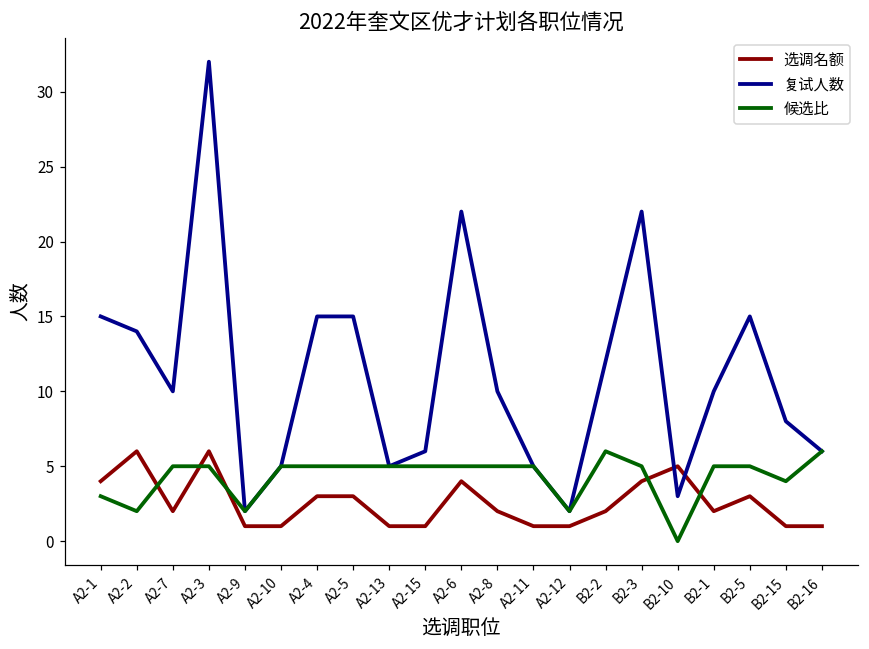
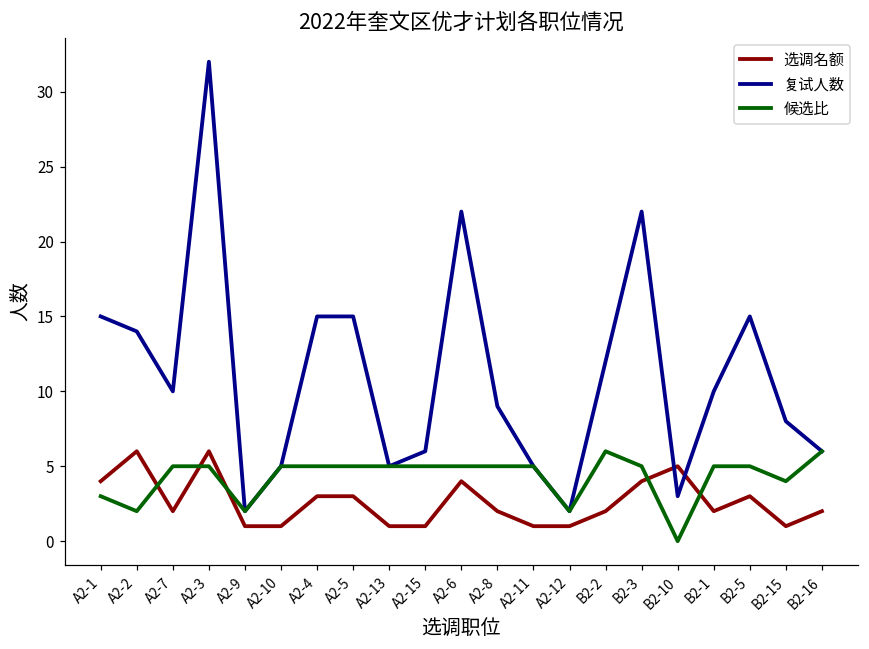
  {
    "选调名额": {
      "A2-1": 4,
      "A2-2": 6,
      "A2-7": 2,
      "A2-3": 6,
      "A2-9": 1,
      "A2-10": 1,
      "A2-4": 3,
      "A2-5": 3,
      "A2-13": 1,
      "A2-15": 1,
      "A2-6": 4,
      "A2-8": 2,
      "A2-11": 1,
      "A2-12": 1,
      "B2-2": 2,
      "B2-3": 4,
      "B2-10": 5,
      "B2-1": 2,
      "B2-5": 3,
      "B2-15": 1,
-     "B2-16": 1
+     "B2-16": 2
    },
    "复试人数": {
      "A2-1": 15,
      "A2-2": 14,
      "A2-7": 10,
      "A2-3": 32,
      "A2-4": 15,
      "A2-5": 15,
      "A2-15": 6,
      "A2-6": 22,
-     "A2-8": 10,
+     "A2-8": 9,
      "B2-2": 12,
      "B2-3": 22,
      "B2-10": 3,
      "B2-1": 10,
      "B2-5": 15,
      "B2-15": 8
    },
    "候选比": {
      "A2-1": 3,
      "A2-2": 2,
      "A2-7": 5,
      "A2-3": 5,
      "A2-4": 5,
      "A2-5": 5,
      "A2-15": 5,
      "A2-6": 5,
      "A2-8": 5,
      "B2-2": 6,
      "B2-3": 5,
      "B2-10": 0,
      "B2-1": 5,
      "B2-5": 5,
      "B2-15": 4
    }
  }
